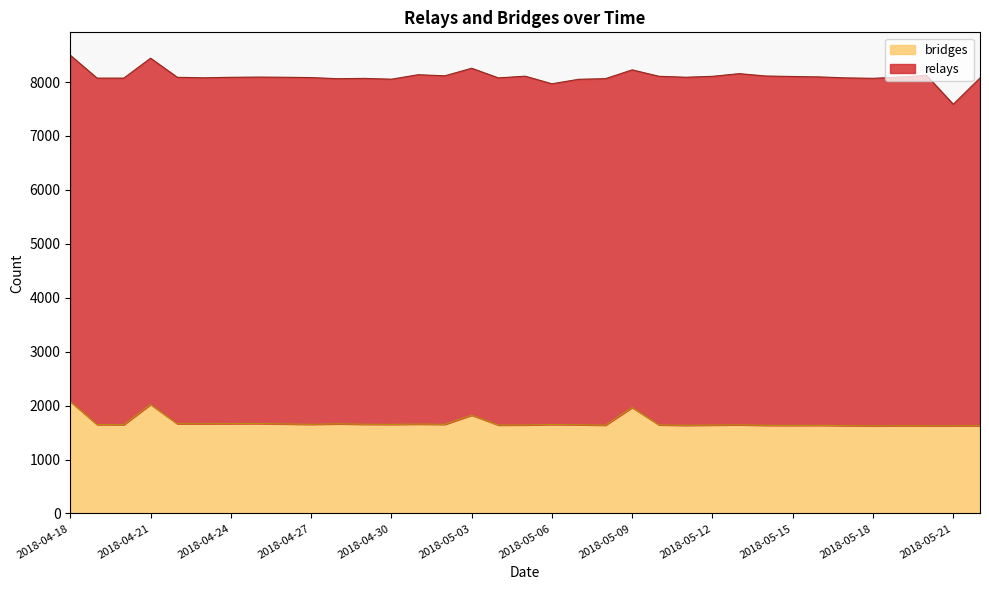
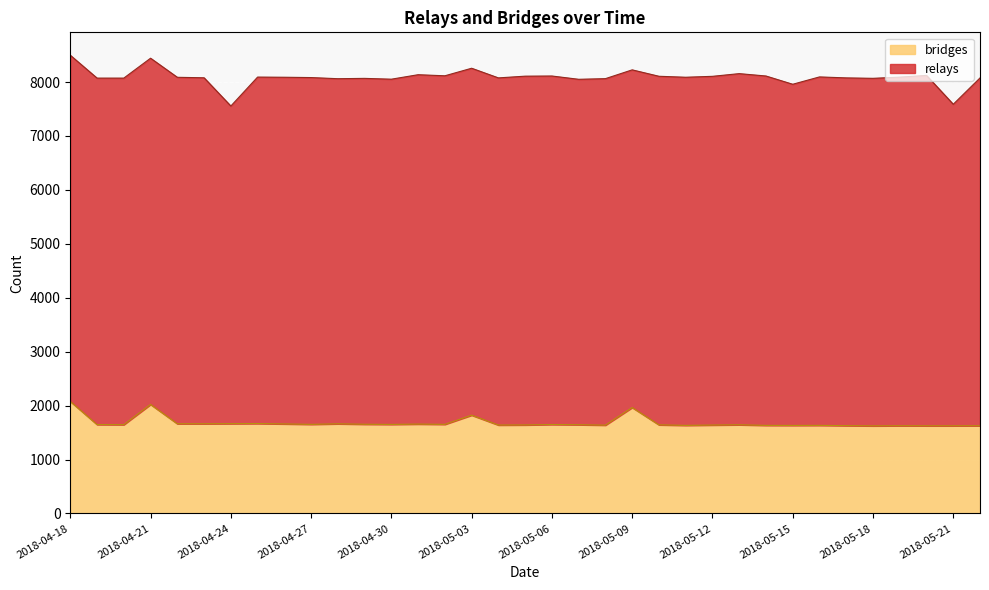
  {
    "bridges": {
      "2018-04-18": 2100,
      "2018-04-21": 2000,
      "2018-04-24": 1700,
      "2018-04-27": 1700,
      "2018-04-30": 1700,
      "2018-05-03": 1800,
      "2018-05-06": 1600,
      "2018-05-09": 2000,
      "2018-05-12": 1600,
      "2018-05-15": 1600,
      "2018-05-18": 1600,
      "2018-05-21": 1600
    },
    "relays": {
      "2018-04-18": 6400,
      "2018-04-21": 6400,
-     "2018-04-24": 6400,
+     "2018-04-24": 5900,
      "2018-04-27": 6400,
      "2018-04-30": 6400,
      "2018-05-03": 6400,
-     "2018-05-06": 6300,
+     "2018-05-06": 6500,
      "2018-05-09": 6300,
      "2018-05-12": 6500,
-     "2018-05-15": 6500,
+     "2018-05-15": 6300,
      "2018-05-18": 6400,
      "2018-05-21": 6000
    }
  }
